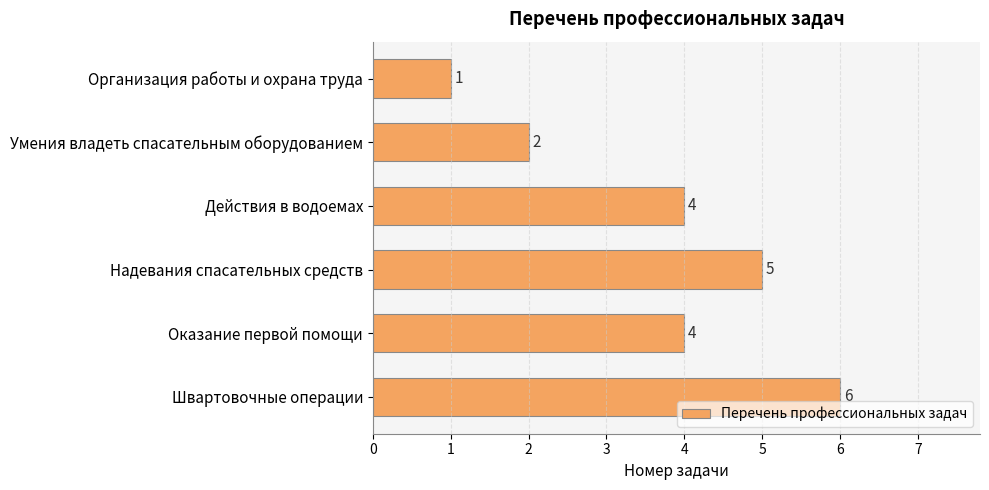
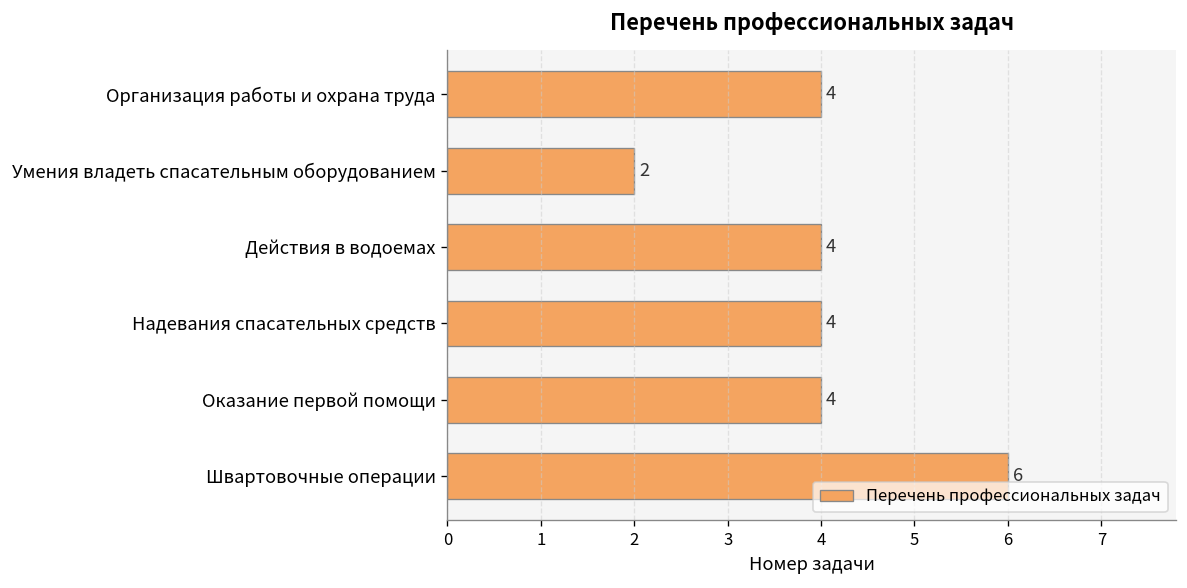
  {
-   "Организация работы и охрана труда": 1,
+   "Организация работы и охрана труда": 4,
    "Умения владеть спасательным оборудованием": 2,
    "Действия в водоемах": 4,
-   "Надевания спасательных средств": 5,
+   "Надевания спасательных средств": 4,
    "Оказание первой помощи": 4
  }
